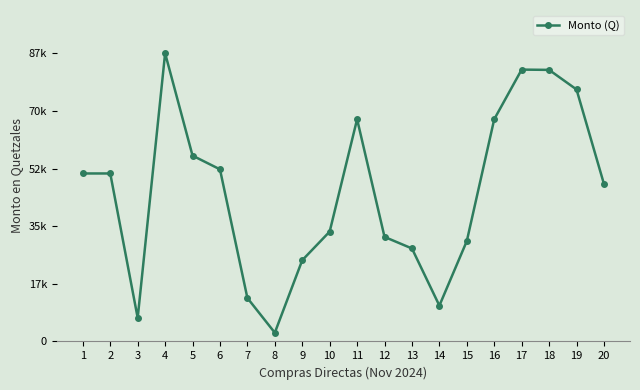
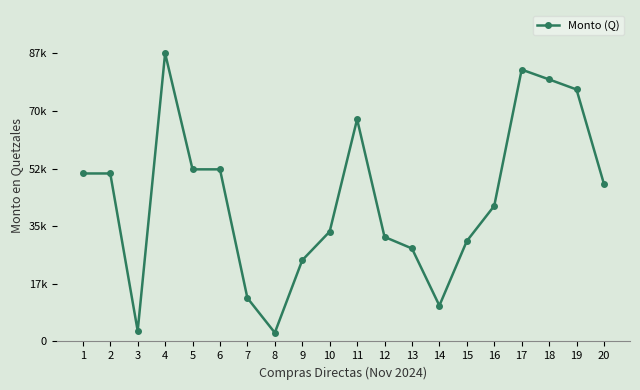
  {
    "1": 51000,
    "2": 51000,
-   "3": 7000,
+   "3": 3000,
    "4": 88000,
-   "5": 56000,
+   "5": 52000,
    "6": 52000,
    "7": 13000,
    "8": 3000,
    "9": 25000,
    "10": 33000,
    "11": 67000,
    "12": 32000,
    "13": 28000,
    "14": 11000,
    "15": 30000,
-   "16": 67000,
+   "16": 41000,
    "17": 83000,
-   "18": 82000,
+   "18": 80000,
    "19": 77000,
    "20": 48000
  }
